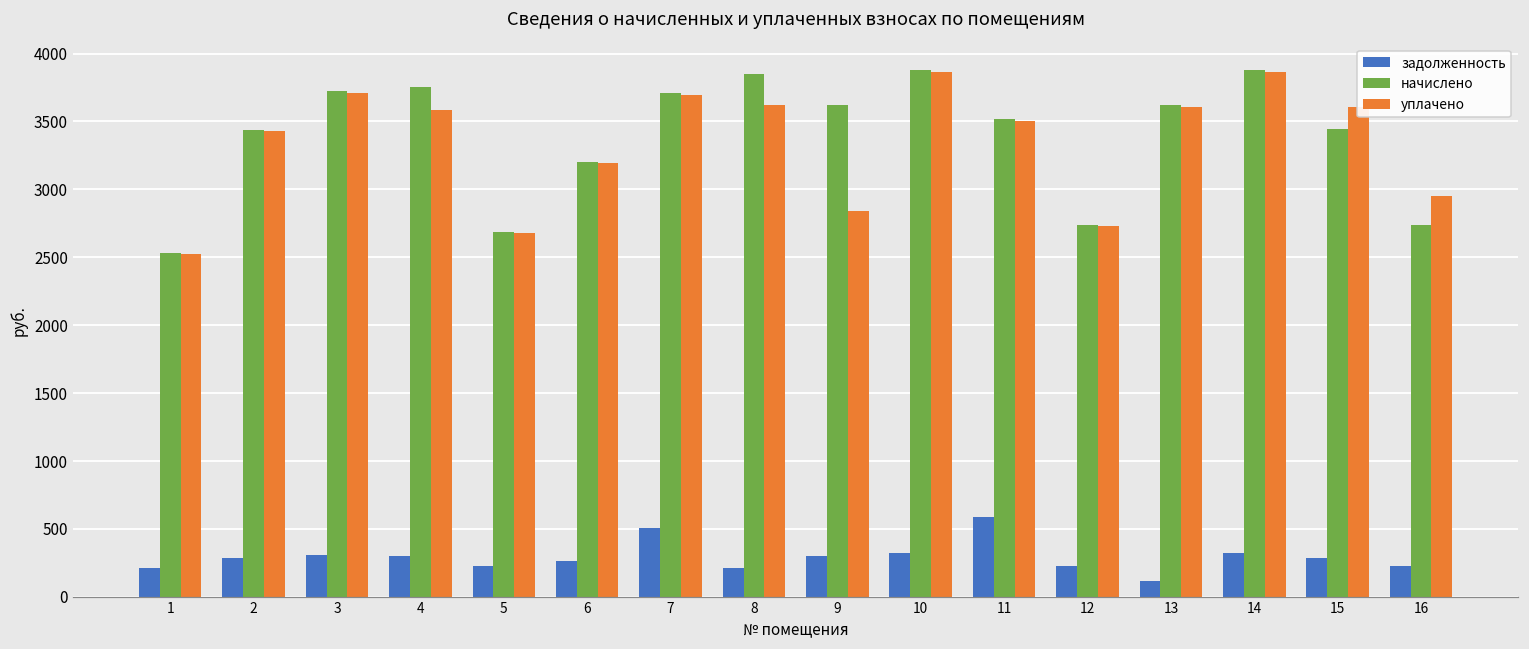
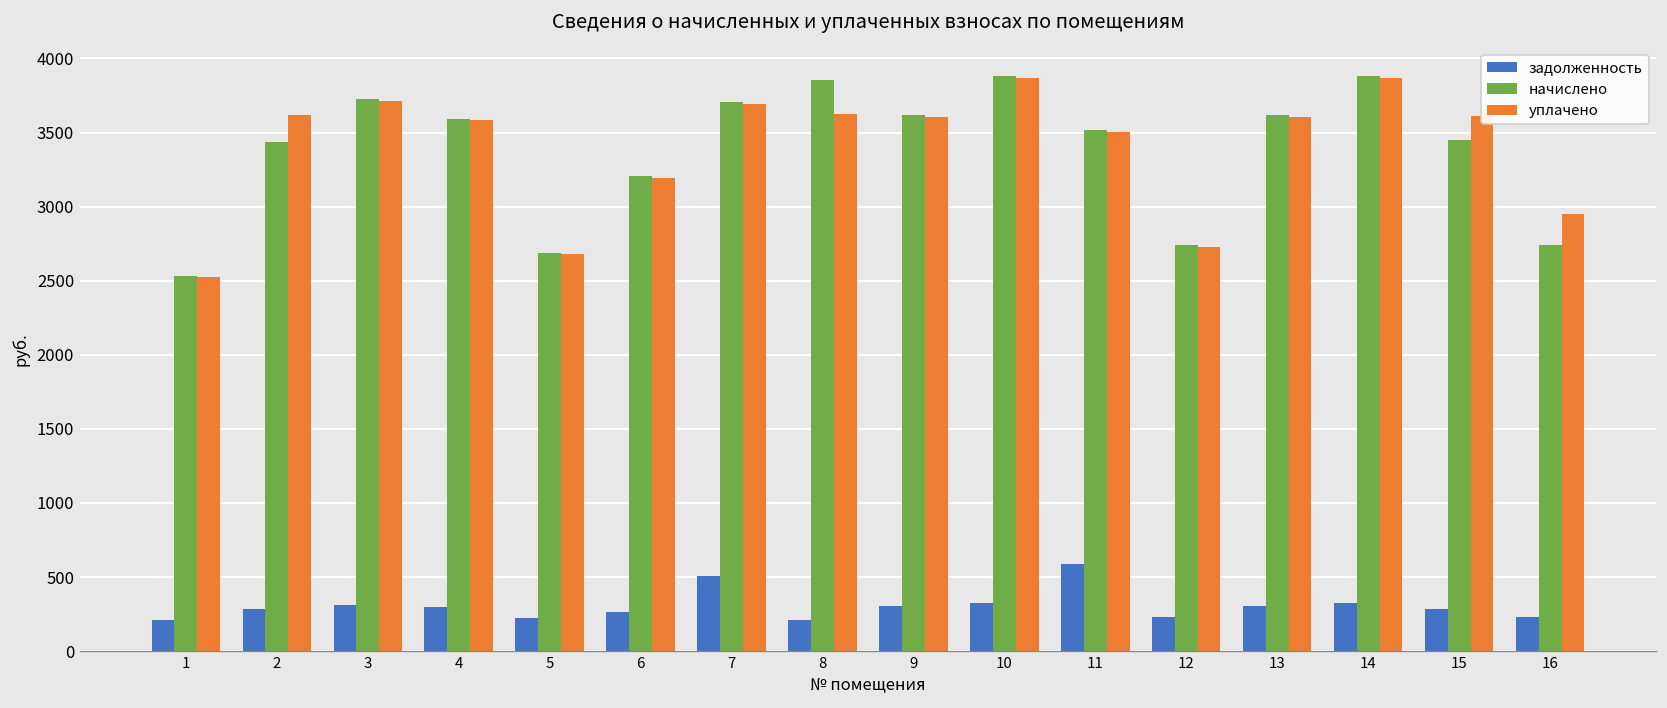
  {
    "задолженность": {
      "1": 210,
      "2": 290,
      "3": 310,
      "4": 300,
      "5": 220,
      "6": 270,
      "7": 510,
      "8": 210,
      "9": 300,
      "10": 320,
      "11": 590,
      "12": 230,
-     "13": 120,
+     "13": 300,
      "14": 320,
      "15": 290,
      "16": 230
    },
    "начислено": {
      "1": 2530,
      "2": 3440,
      "3": 3720,
-     "4": 3760,
+     "4": 3590,
      "5": 2690,
      "6": 3210,
      "7": 3710,
      "8": 3850,
      "9": 3620,
      "10": 3880,
      "11": 3520,
      "12": 2740,
      "13": 3620,
      "14": 3880,
      "15": 3450,
      "16": 2740
    },
    "уплачено": {
      "1": 2520,
-     "2": 3430,
+     "2": 3620,
      "3": 3710,
      "4": 3580,
      "5": 2680,
      "6": 3190,
      "7": 3690,
      "8": 3620,
-     "9": 2840,
+     "9": 3610,
      "10": 3870,
      "11": 3500,
      "12": 2730,
      "13": 3610,
      "14": 3870,
      "16": 2950
    }
  }
